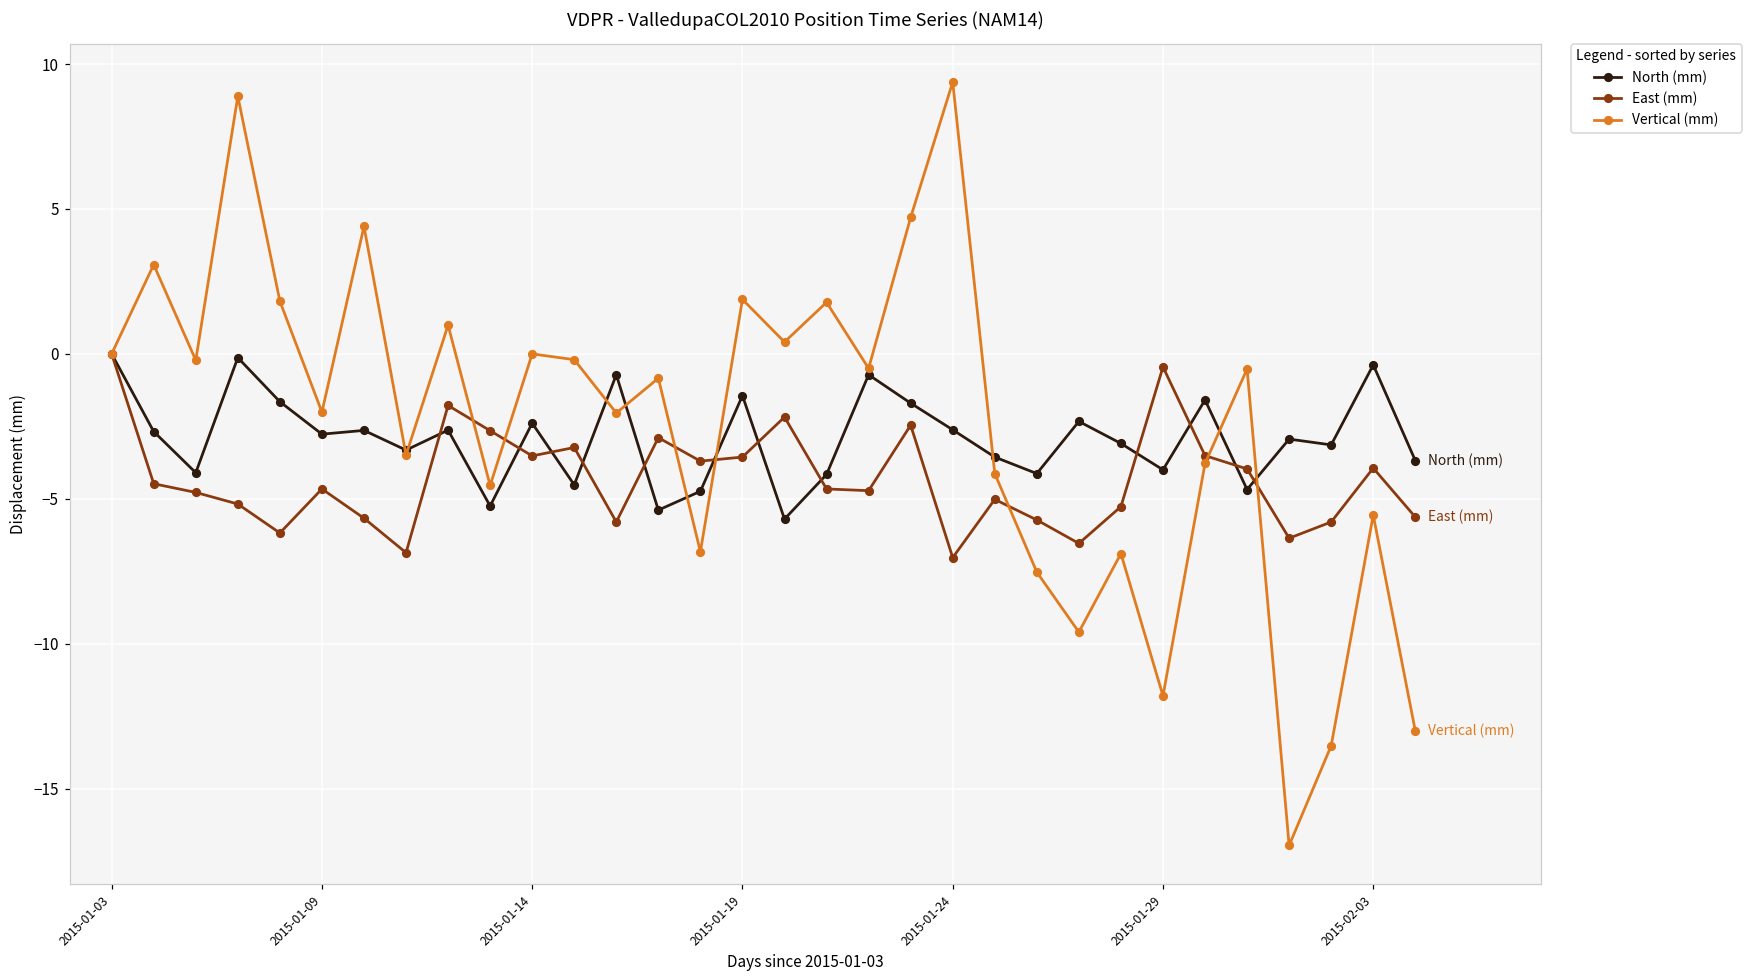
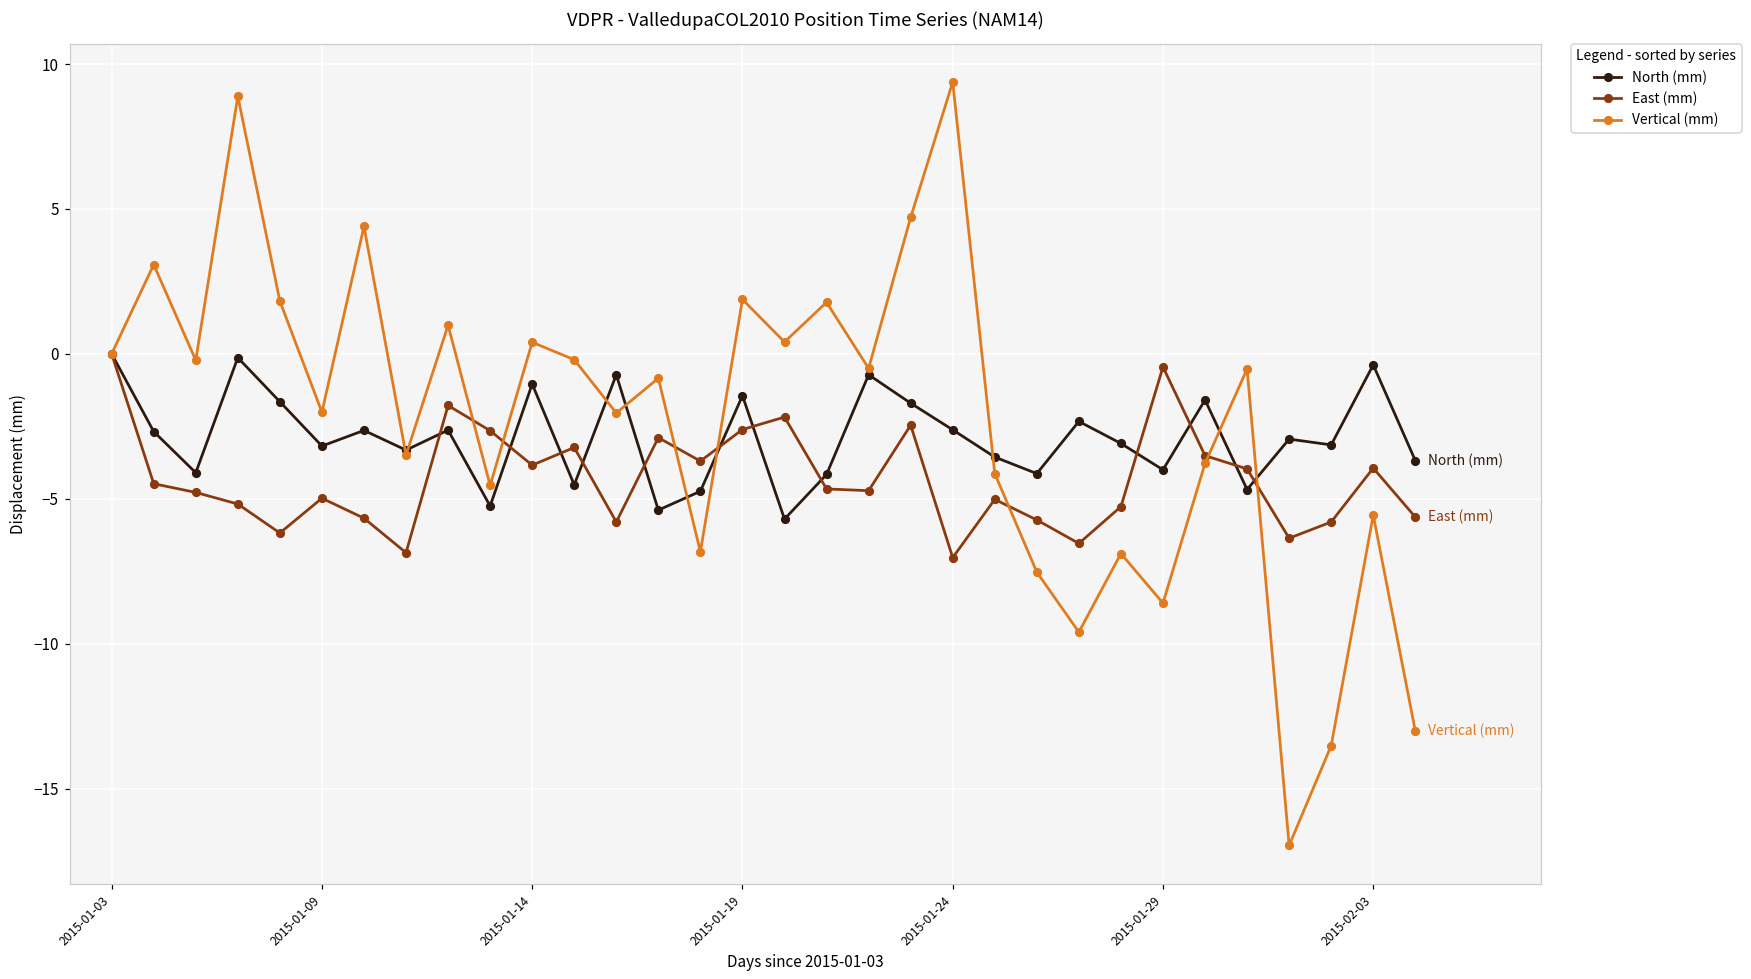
  {
    "North (mm)": {
-     "2015-01-09": -2.8,
-     "2015-01-14": -2.4,
+     "2015-01-09": -3.2,
+     "2015-01-14": -1.0,
      "2015-01-19": -1.4,
      "2015-01-24": -2.6,
      "2015-01-29": -4.0,
      "2015-02-03": -0.4
    },
    "East (mm)": {
-     "2015-01-09": -4.7,
-     "2015-01-14": -3.5,
-     "2015-01-19": -3.6,
+     "2015-01-09": -5.0,
+     "2015-01-14": -3.8,
+     "2015-01-19": -2.6,
      "2015-01-24": -7.0,
      "2015-01-29": -0.5,
      "2015-02-03": -3.9
    },
    "Vertical (mm)": {
      "2015-01-09": -2.0,
-     "2015-01-14": 0.0,
+     "2015-01-14": 0.4,
      "2015-01-19": 1.9,
      "2015-01-24": 9.4,
-     "2015-01-29": -11.8,
+     "2015-01-29": -8.6,
      "2015-02-03": -5.6
    }
  }
